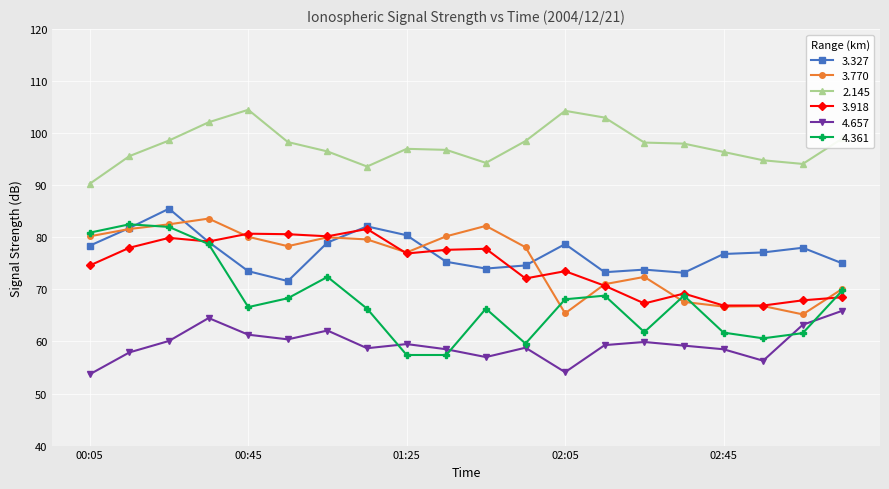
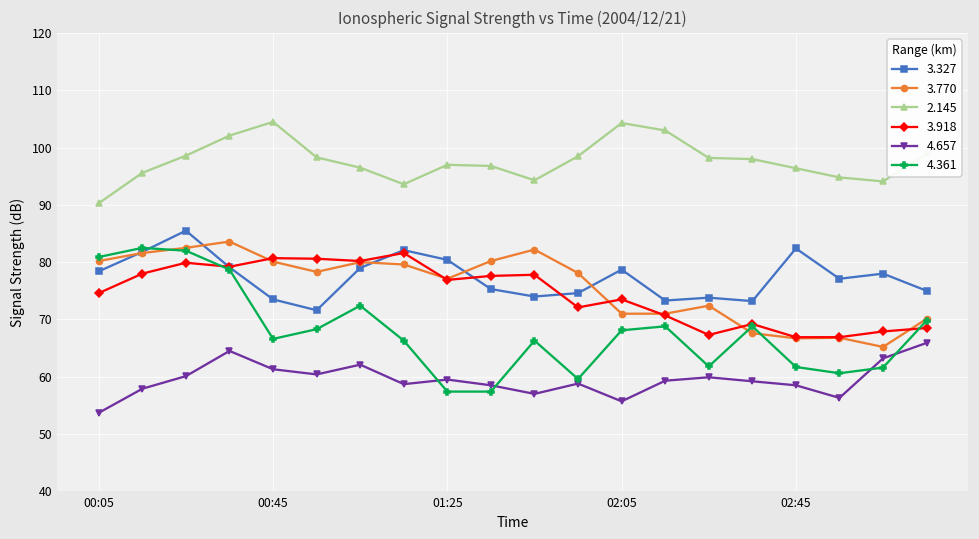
  {
    "3.327": {
      "00:05": 78,
      "00:45": 74,
      "01:25": 80,
      "02:05": 79,
-     "02:45": 77
+     "02:45": 82
    },
    "3.770": {
      "00:05": 80,
      "00:45": 80,
-     "02:05": 65
+     "02:05": 71
    },
    "2.145": {
      "00:05": 90,
      "00:45": 105,
      "01:25": 97,
      "02:05": 104,
      "02:45": 96
    },
    "3.918": {
      "00:05": 75,
      "00:45": 81,
      "02:05": 74
    },
    "4.657": {
      "00:05": 54,
      "00:45": 61,
      "01:25": 60,
-     "02:05": 54,
+     "02:05": 56,
      "02:45": 59
    },
    "4.361": {
      "00:05": 81,
      "00:45": 67,
      "01:25": 57,
      "02:05": 68,
      "02:45": 62
    }
  }
